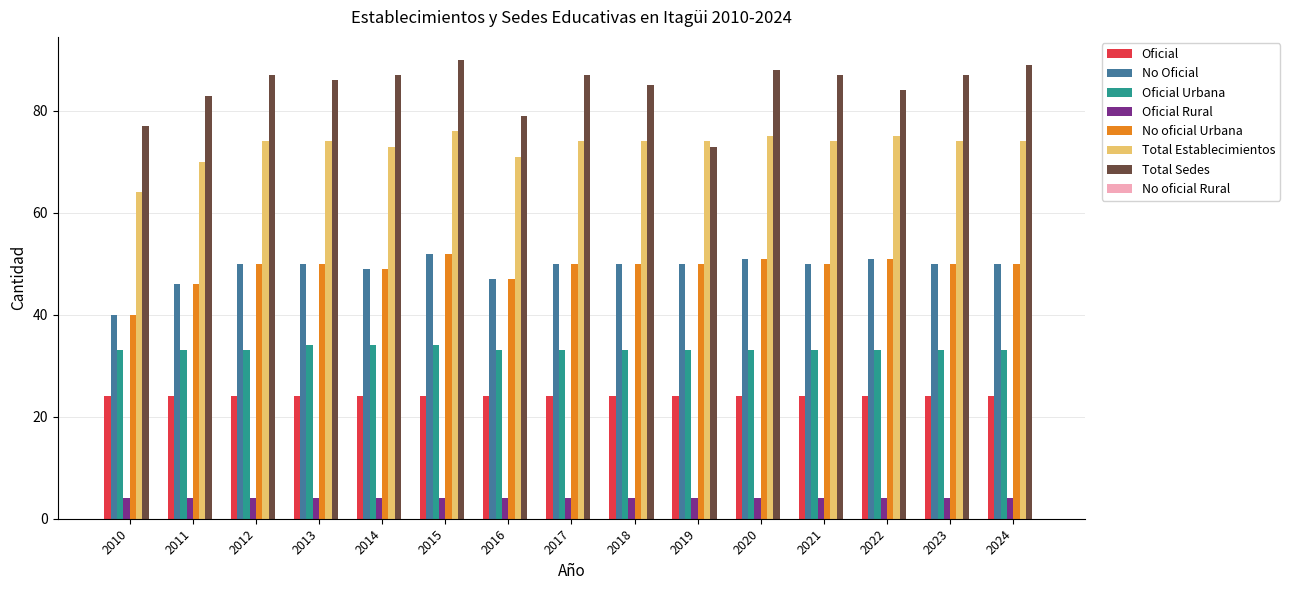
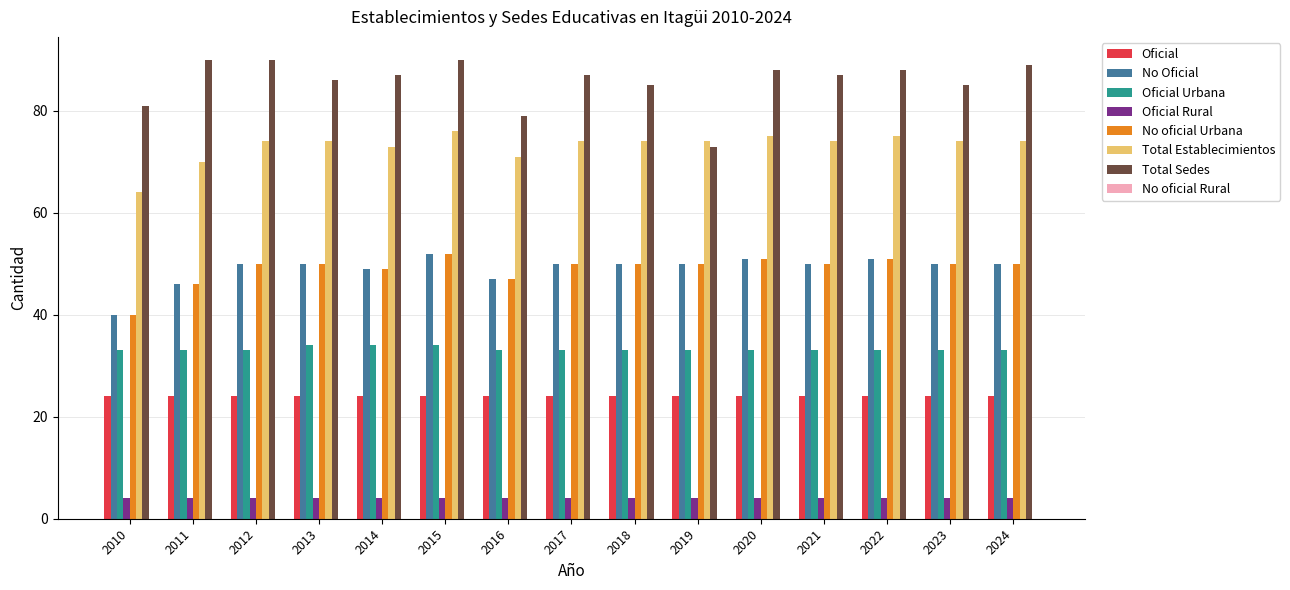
  {
    "Oficial": {
      "2010": 24,
      "2011": 24,
      "2012": 24,
      "2013": 24,
      "2014": 24,
      "2015": 24,
      "2016": 24,
      "2017": 24,
      "2018": 24,
      "2019": 24,
      "2020": 24,
      "2021": 24,
      "2022": 24,
      "2023": 24,
      "2024": 24
    },
    "Oficial Rural": {
      "2010": 4,
      "2011": 4,
      "2012": 4,
      "2013": 4,
      "2014": 4,
      "2015": 4,
      "2016": 4,
      "2017": 4,
      "2018": 4,
      "2019": 4,
      "2020": 4,
      "2021": 4,
      "2022": 4,
      "2023": 4,
      "2024": 4
    },
    "No oficial Urbana": {
      "2010": 40,
      "2011": 46,
      "2012": 50,
      "2013": 50,
      "2014": 49,
      "2015": 52,
      "2016": 47,
      "2017": 50,
      "2018": 50,
      "2019": 50,
      "2020": 51,
      "2021": 50,
      "2022": 51,
      "2023": 50,
      "2024": 50
    },
    "Total Establecimientos": {
      "2010": 64,
      "2011": 70,
      "2012": 74,
      "2013": 74,
      "2014": 73,
      "2015": 76,
      "2016": 71,
      "2017": 74,
      "2018": 74,
      "2019": 74,
      "2020": 75,
      "2021": 74,
      "2022": 75,
      "2023": 74,
      "2024": 74
    },
    "Total Sedes": {
-     "2010": 77,
-     "2011": 83,
-     "2012": 87,
+     "2010": 81,
+     "2011": 90,
+     "2012": 90,
      "2013": 86,
      "2014": 87,
      "2015": 90,
      "2016": 79,
      "2017": 87,
      "2018": 85,
      "2019": 73,
      "2020": 88,
      "2021": 87,
-     "2022": 84,
-     "2023": 87,
+     "2022": 88,
+     "2023": 85,
      "2024": 89
    },
    "No oficial Rural": {
      "2010": 0,
      "2011": 0,
      "2012": 0,
      "2013": 0,
      "2014": 0,
      "2015": 0,
      "2016": 0,
      "2017": 0,
      "2018": 0,
      "2019": 0,
      "2020": 0,
      "2021": 0,
      "2022": 0,
      "2023": 0,
      "2024": 0
    }
  }
